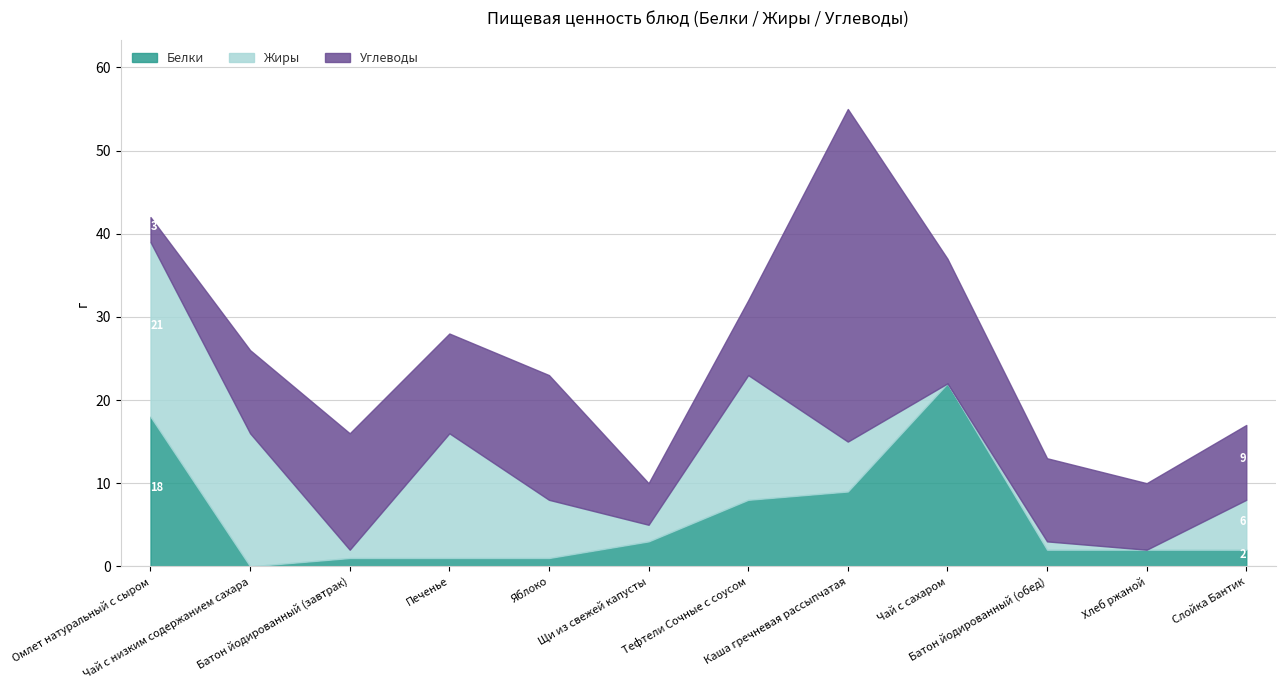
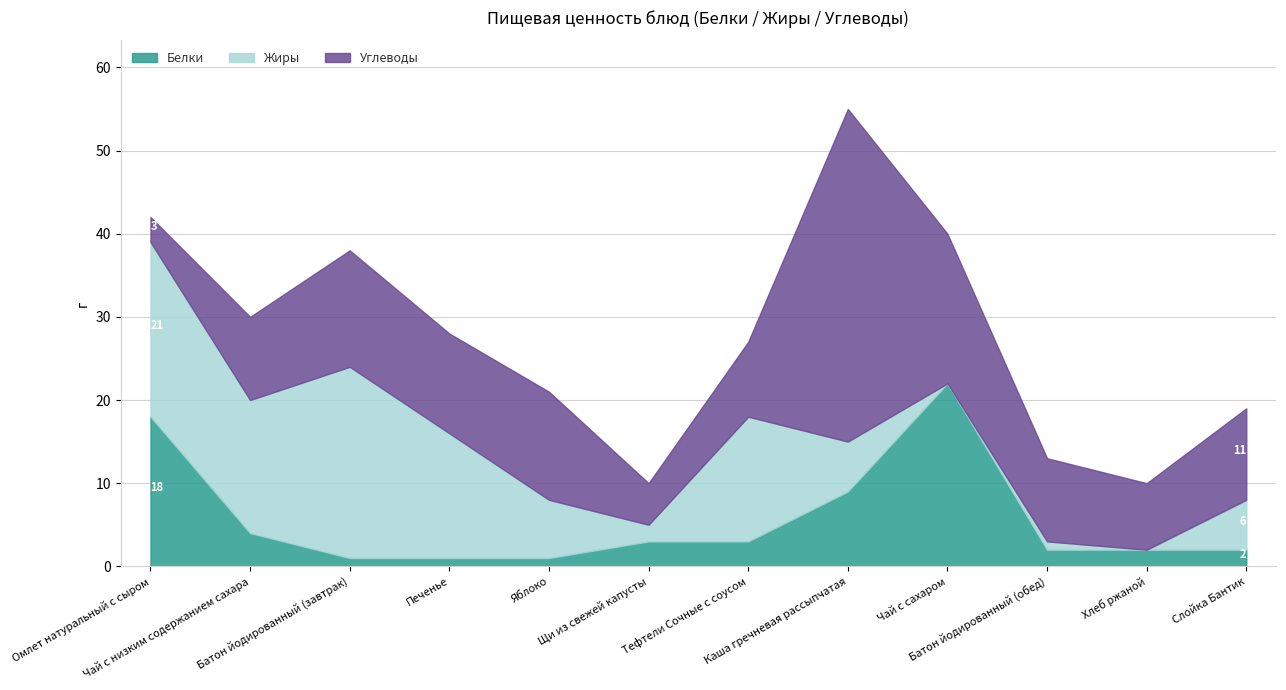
  {
    "Белки": {
      "Омлет натуральный с сыром": 18,
-     "Чай с низким содержанием сахара": 0,
+     "Чай с низким содержанием сахара": 4,
      "Батон йодированный (завтрак)": 1,
      "Печенье": 1,
      "Яблоко": 1,
      "Щи из свежей капусты": 3,
-     "Тефтели Сочные с соусом": 8,
+     "Тефтели Сочные с соусом": 3,
      "Каша гречневая рассыпчатая": 9,
      "Батон йодированный (обед)": 2
    },
    "Жиры": {
      "Омлет натуральный с сыром": 21,
      "Чай с низким содержанием сахара": 16,
-     "Батон йодированный (завтрак)": 1,
+     "Батон йодированный (завтрак)": 23,
      "Печенье": 15,
      "Яблоко": 7,
      "Щи из свежей капусты": 2,
      "Тефтели Сочные с соусом": 15,
      "Каша гречневая рассыпчатая": 6,
      "Батон йодированный (обед)": 1
    },
    "Углеводы": {
      "Омлет натуральный с сыром": 3,
-     "Яблоко": 15,
-     "Чай с сахаром": 15,
-     "Слойка Бантик": 9
+     "Яблоко": 13,
+     "Чай с сахаром": 18,
+     "Слойка Бантик": 11
    }
  }
